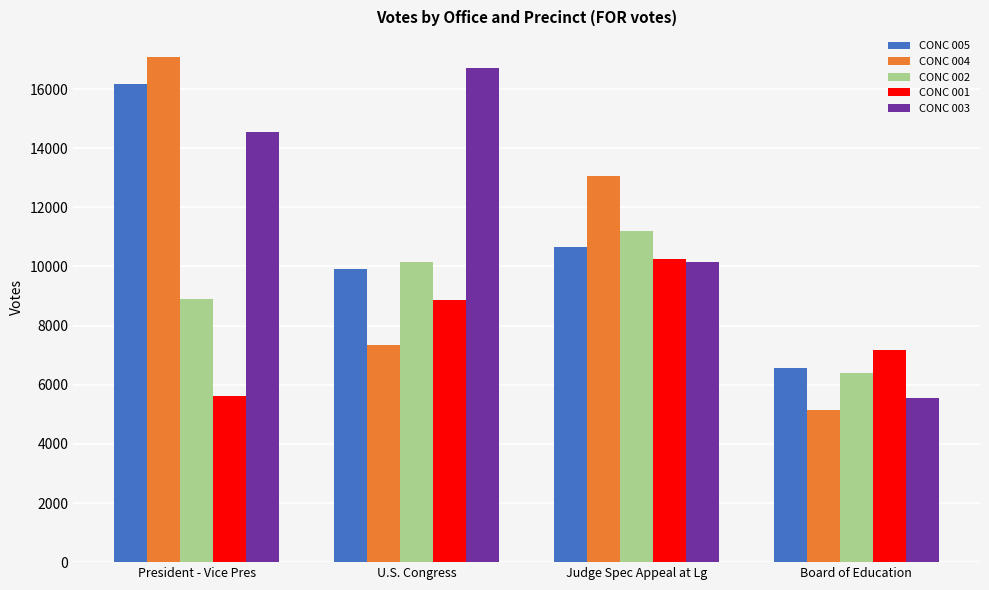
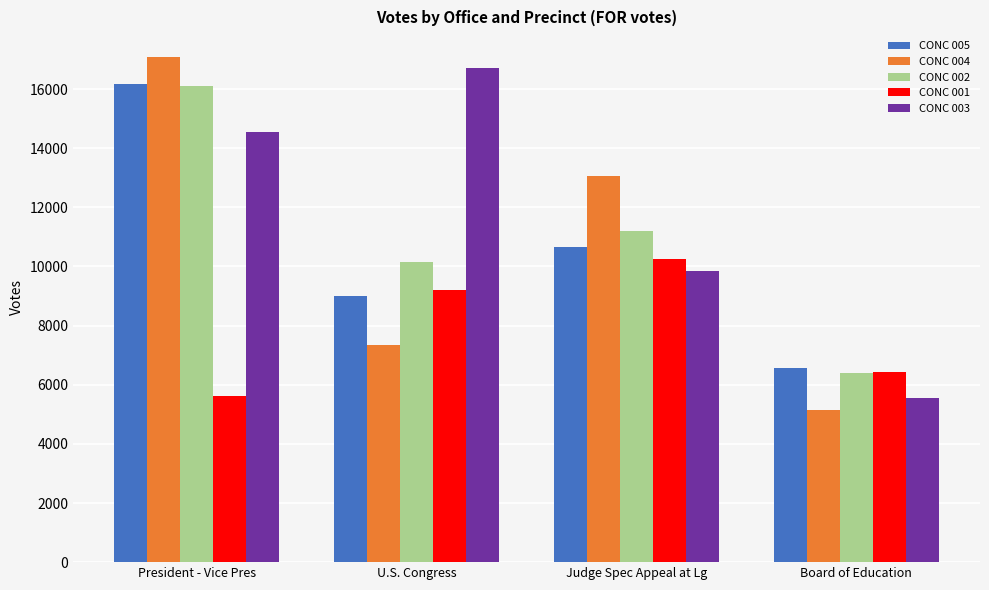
  {
    "CONC 005": {
      "President - Vice Pres": 16200,
-     "U.S. Congress": 9900,
+     "U.S. Congress": 9000,
      "Judge Spec Appeal at Lg": 10700,
      "Board of Education": 6600
    },
    "CONC 004": {
      "President - Vice Pres": 17100,
      "U.S. Congress": 7400,
      "Judge Spec Appeal at Lg": 13100,
      "Board of Education": 5200
    },
    "CONC 002": {
-     "President - Vice Pres": 8900,
+     "President - Vice Pres": 16100,
      "U.S. Congress": 10200,
      "Judge Spec Appeal at Lg": 11200,
      "Board of Education": 6400
    },
    "CONC 001": {
      "President - Vice Pres": 5600,
-     "U.S. Congress": 8900,
+     "U.S. Congress": 9200,
      "Judge Spec Appeal at Lg": 10200,
-     "Board of Education": 7200
+     "Board of Education": 6400
    },
    "CONC 003": {
      "President - Vice Pres": 14500,
      "U.S. Congress": 16700,
-     "Judge Spec Appeal at Lg": 10100,
+     "Judge Spec Appeal at Lg": 9900,
      "Board of Education": 5500
    }
  }
